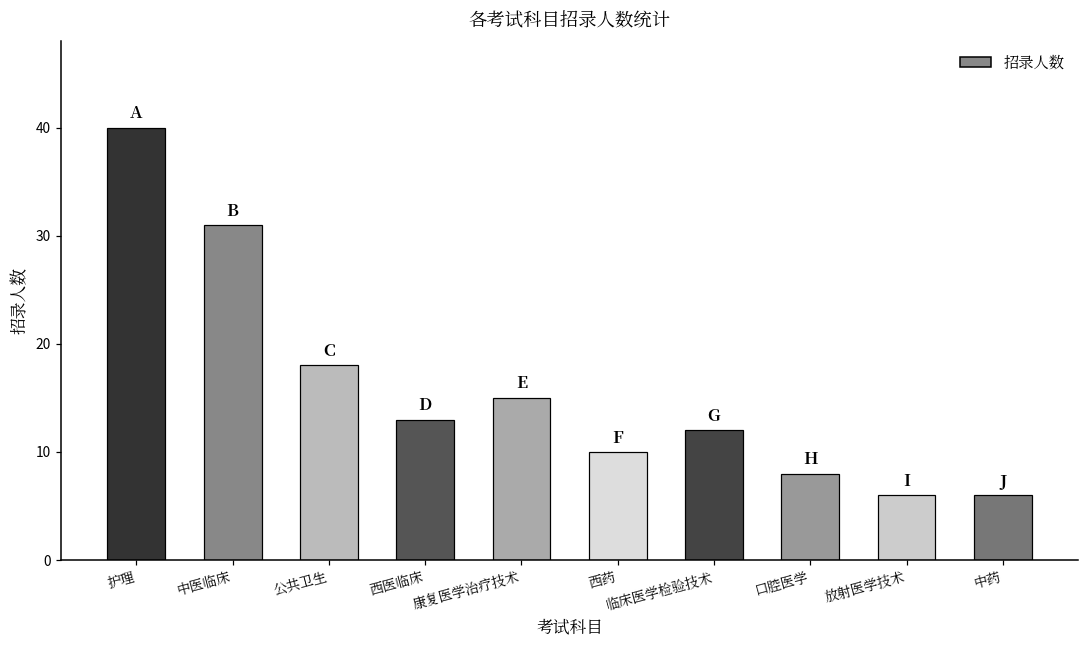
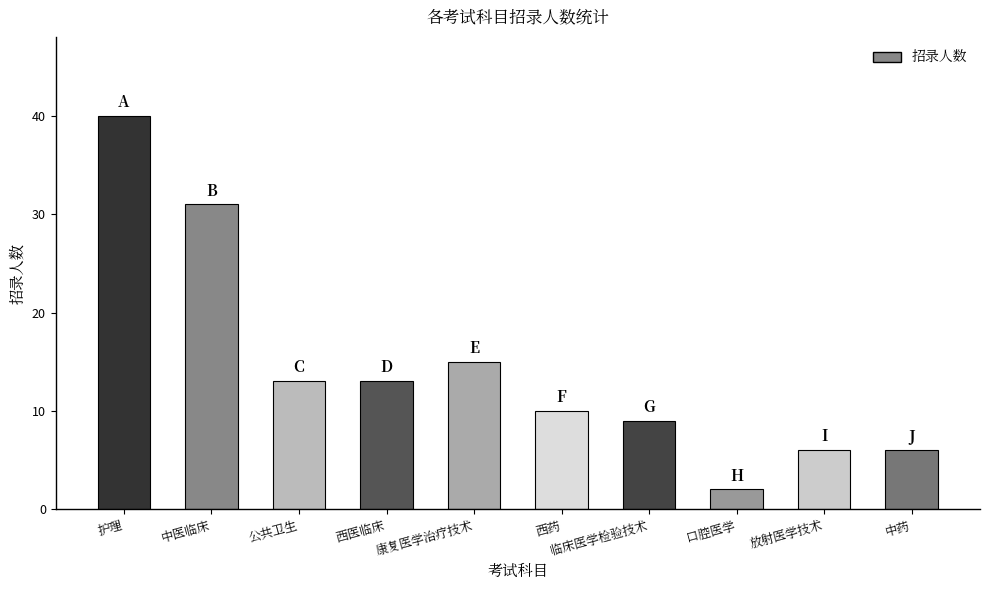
  {
    "护理": 40,
    "中医临床": 31,
-   "公共卫生": 18,
+   "公共卫生": 13,
    "西医临床": 13,
    "康复医学治疗技术": 15,
    "西药": 10,
-   "临床医学检验技术": 12,
-   "口腔医学": 8,
+   "临床医学检验技术": 9,
+   "口腔医学": 2,
    "放射医学技术": 6,
    "中药": 6
  }
